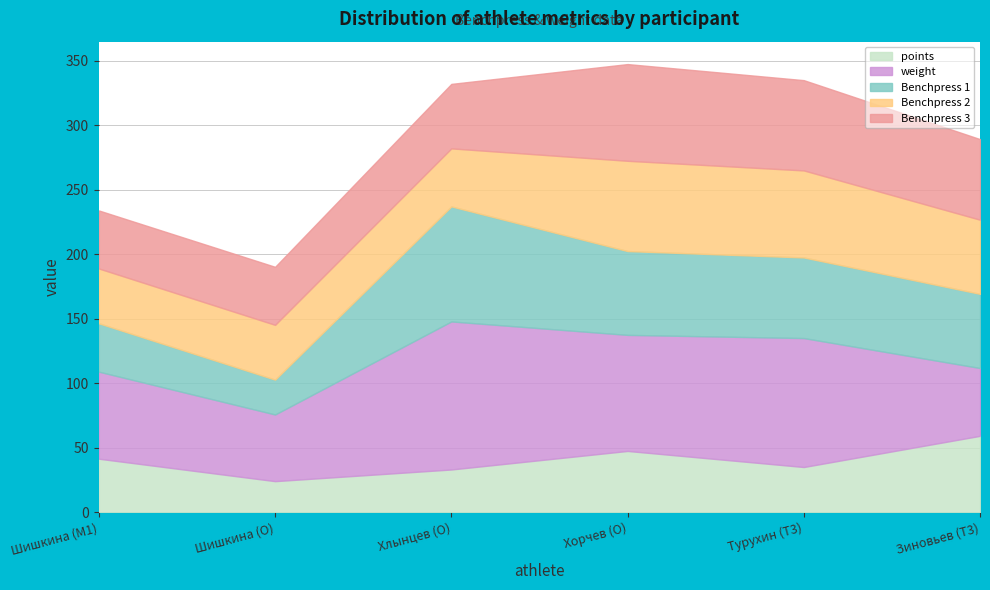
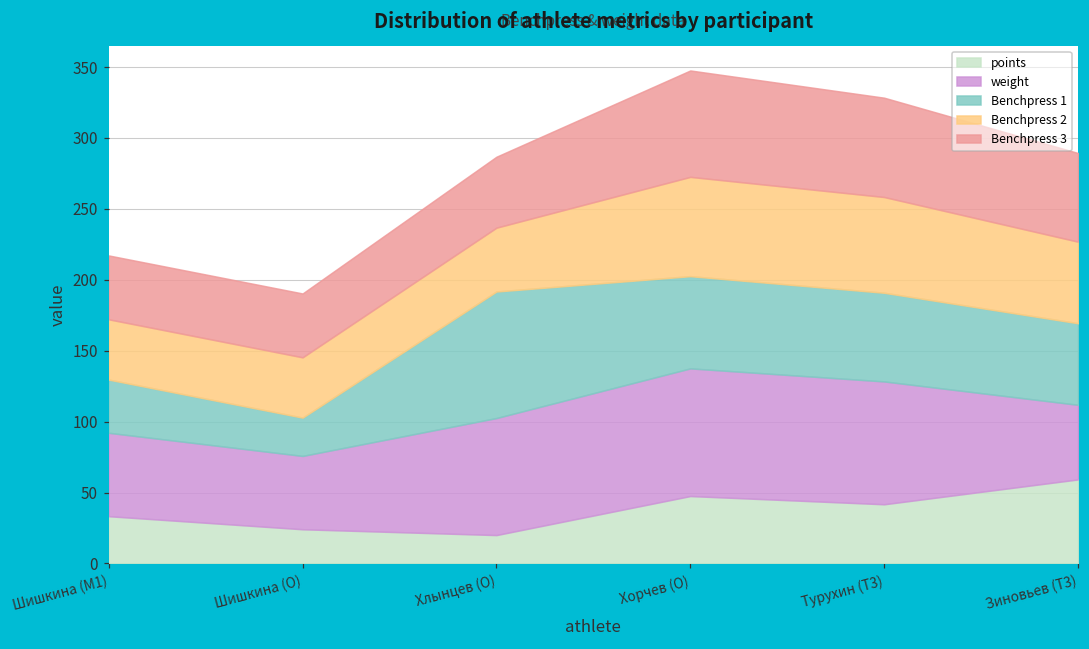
  {
    "points": {
-     "Шишкина (M1)": 42,
+     "Шишкина (M1)": 33,
      "Шишкина (O)": 24,
-     "Хлынцев (O)": 33,
+     "Хлынцев (O)": 20,
      "Хорчев (O)": 48,
-     "Турухин (T3)": 35,
+     "Турухин (T3)": 42,
      "Зиновьев (T3)": 59
    },
    "weight": {
-     "Шишкина (M1)": 68,
+     "Шишкина (M1)": 59,
      "Шишкина (O)": 52,
-     "Хлынцев (O)": 115,
+     "Хлынцев (O)": 83,
      "Хорчев (O)": 90,
-     "Турухин (T3)": 100,
+     "Турухин (T3)": 87,
      "Зиновьев (T3)": 53
    },
    "Benchpress 1": {
      "Шишкина (M1)": 38,
      "Шишкина (O)": 27,
      "Хлынцев (O)": 89,
      "Хорчев (O)": 65,
      "Турухин (T3)": 63,
      "Зиновьев (T3)": 58
    }
  }
